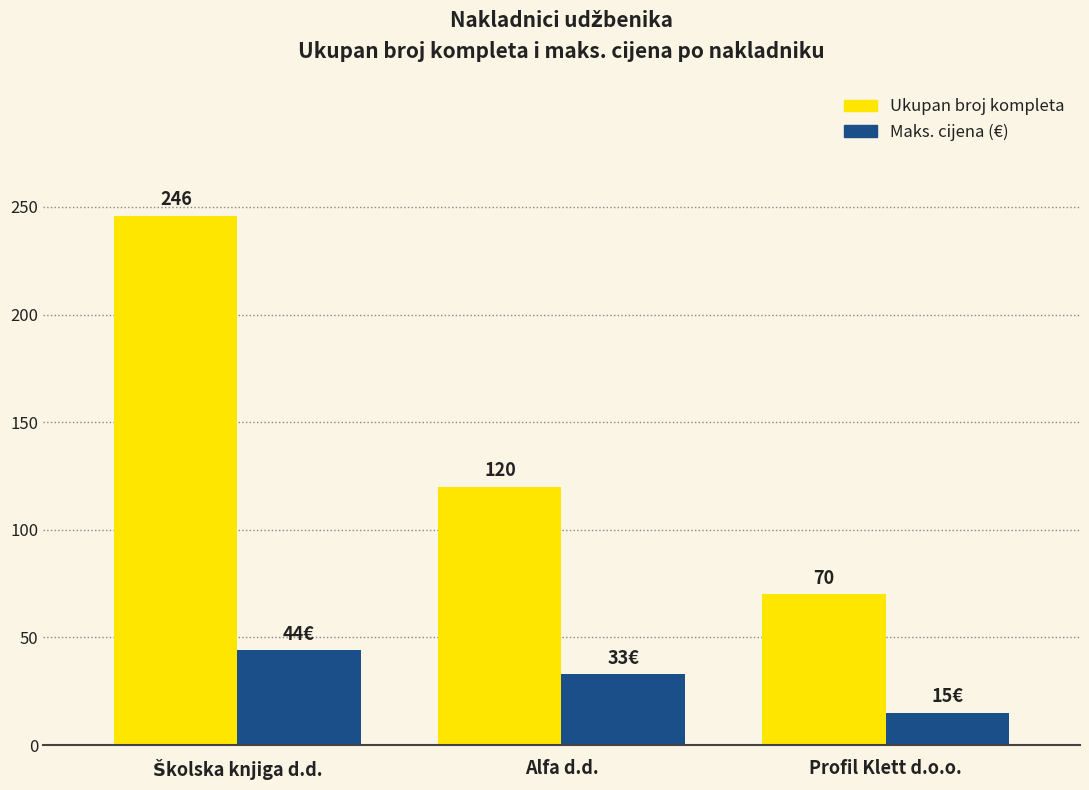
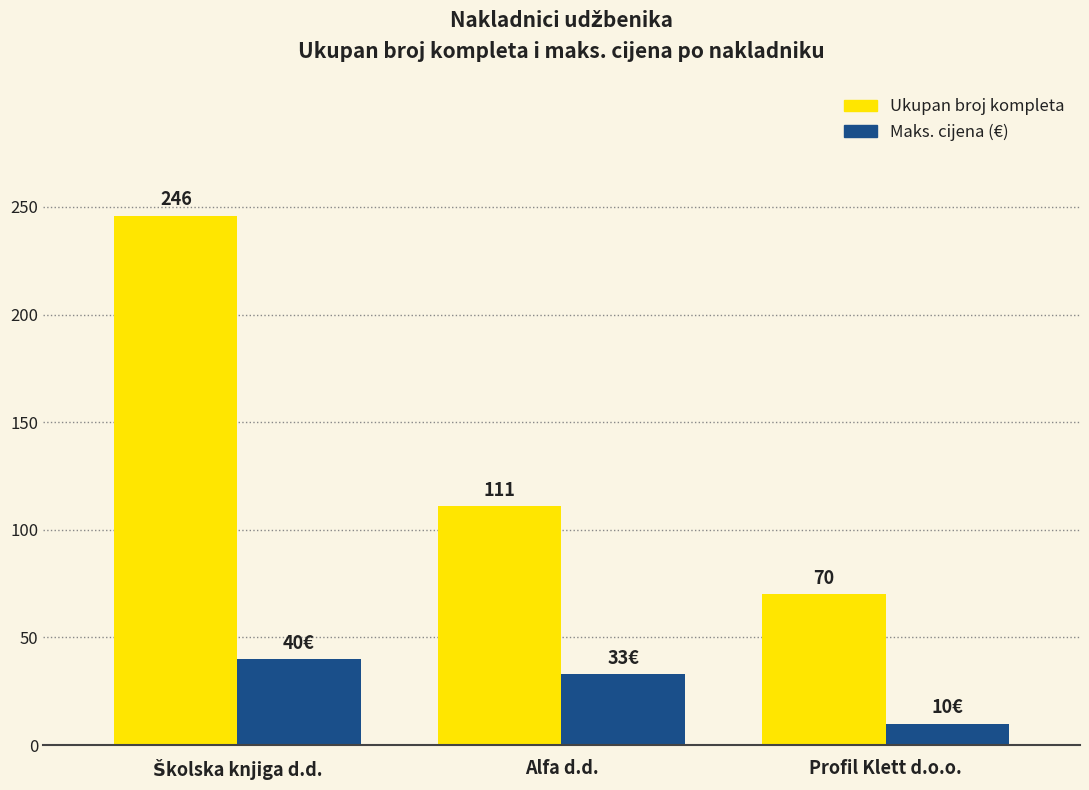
  {
    "Ukupan broj kompleta": {
      "Školska knjiga d.d.": "246",
-     "Alfa d.d.": "120",
+     "Alfa d.d.": "111",
      "Profil Klett d.o.o.": "70"
    },
    "Maks. cijena (€)": {
-     "Školska knjiga d.d.": "44€",
+     "Školska knjiga d.d.": "40€",
      "Alfa d.d.": "33€",
-     "Profil Klett d.o.o.": "15€"
+     "Profil Klett d.o.o.": "10€"
    }
  }
